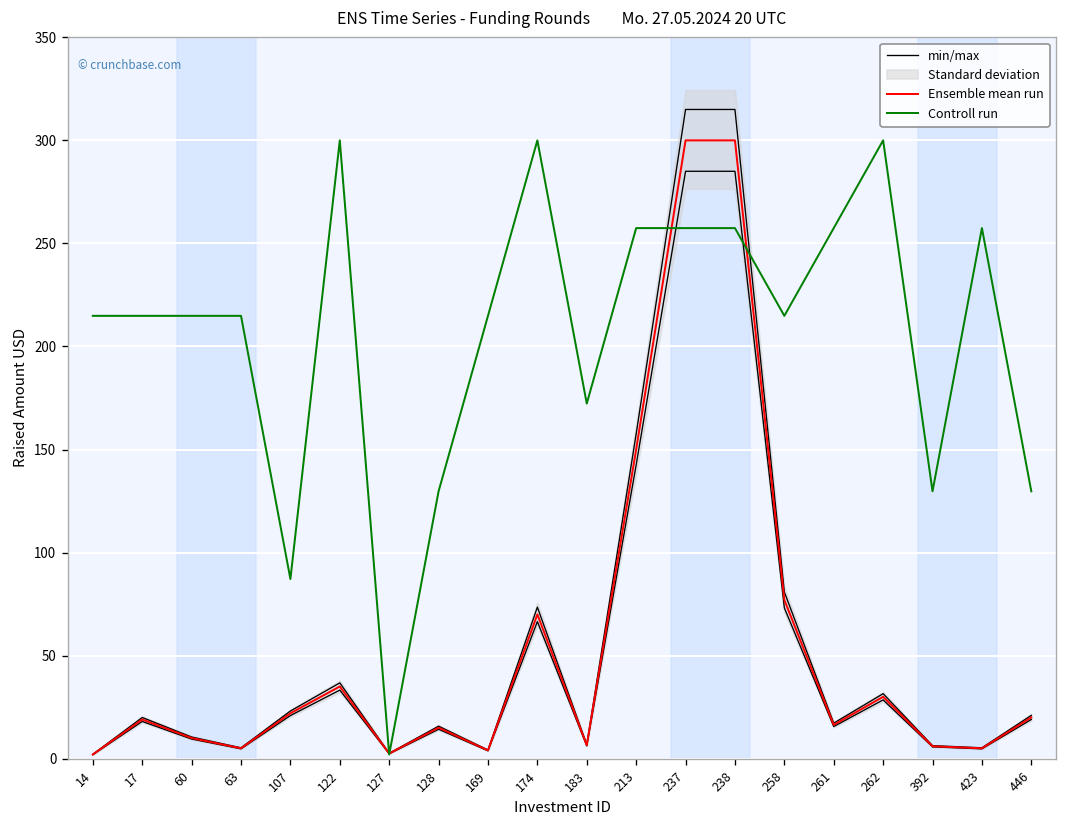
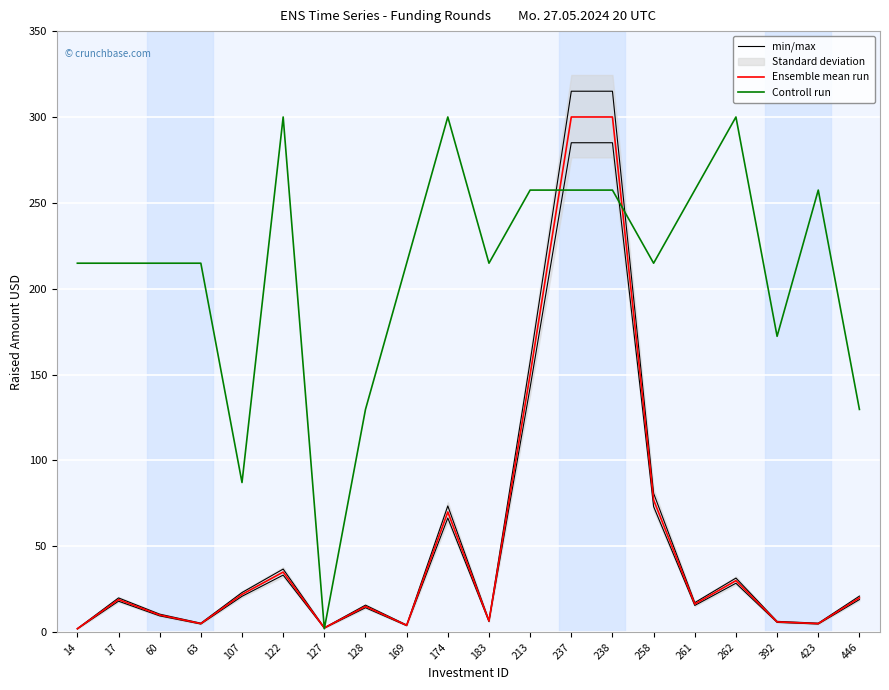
  {
    "Ensemble mean run": {
      "122": 35,
      "174": 70,
      "213": 150,
      "237": 300,
      "238": 300,
      "258": 77
    },
    "Controll run": {
      "14": 215,
      "17": 215,
      "60": 215,
      "63": 215,
      "107": 87,
      "122": 300,
      "128": 130,
      "169": 215,
      "174": 300,
-     "183": 172,
+     "183": 215,
      "213": 257,
      "237": 257,
      "238": 257,
      "258": 215,
      "261": 257,
      "262": 300,
-     "392": 130,
+     "392": 172,
      "423": 257,
      "446": 130
    }
  }
